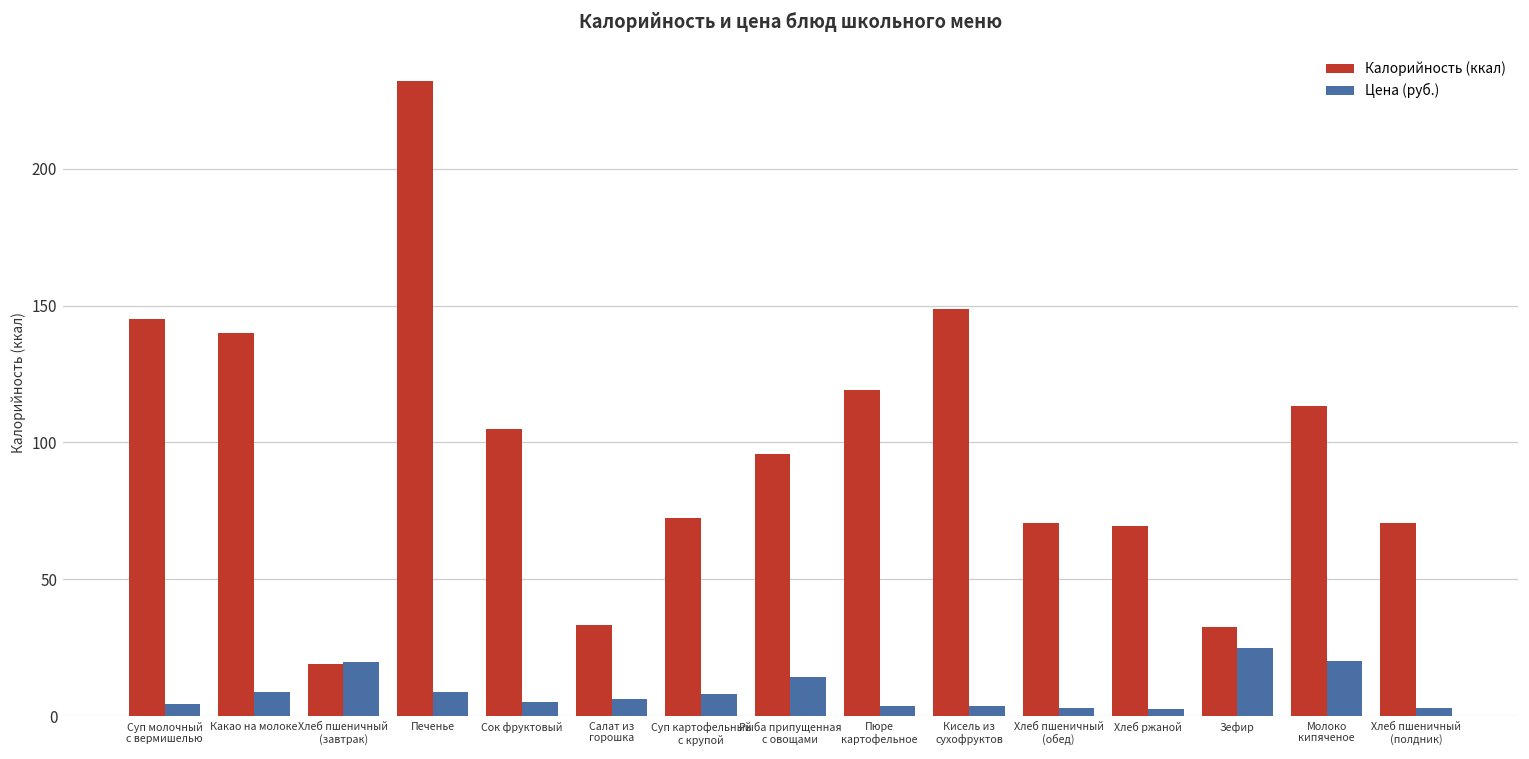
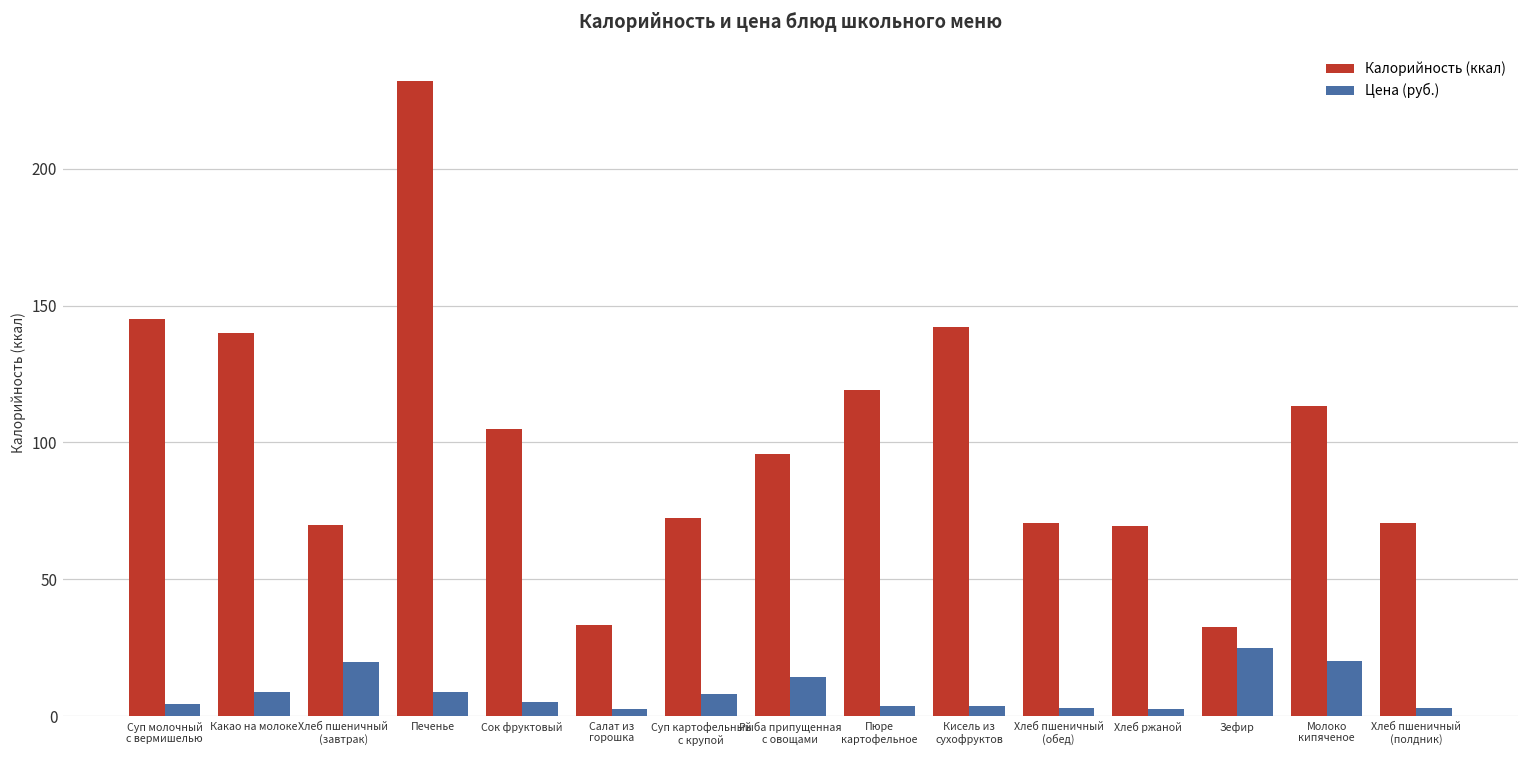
  {
    "Калорийность (ккал)": {
      "Суп молочный с вермишелью": 145,
      "Какао на молоке": 140,
-     "Хлеб пшеничный (завтрак)": 19,
+     "Хлеб пшеничный (завтрак)": 70,
      "Печенье": 232,
      "Сок фруктовый": 105,
      "Салат из горошка": 34,
      "Суп картофельный с крупой": 73,
      "Рыба припущенная с овощами": 96,
      "Пюре картофельное": 119,
-     "Кисель из сухофруктов": 149,
+     "Кисель из сухофруктов": 142,
      "Хлеб пшеничный (обед)": 71,
      "Хлеб ржаной": 70,
      "Зефир": 33,
      "Молоко кипяченое": 113,
      "Хлеб пшеничный (полдник)": 71
    },
    "Цена (руб.)": {
      "Суп молочный с вермишелью": 5,
      "Какао на молоке": 9,
      "Хлеб пшеничный (завтрак)": 20,
      "Печенье": 9,
      "Сок фруктовый": 5,
-     "Салат из горошка": 6,
+     "Салат из горошка": 3,
      "Суп картофельный с крупой": 8,
      "Рыба припущенная с овощами": 14,
      "Пюре картофельное": 4,
      "Кисель из сухофруктов": 4,
      "Хлеб пшеничный (обед)": 3,
      "Хлеб ржаной": 3,
      "Зефир": 25,
      "Молоко кипяченое": 20,
      "Хлеб пшеничный (полдник)": 3
    }
  }
